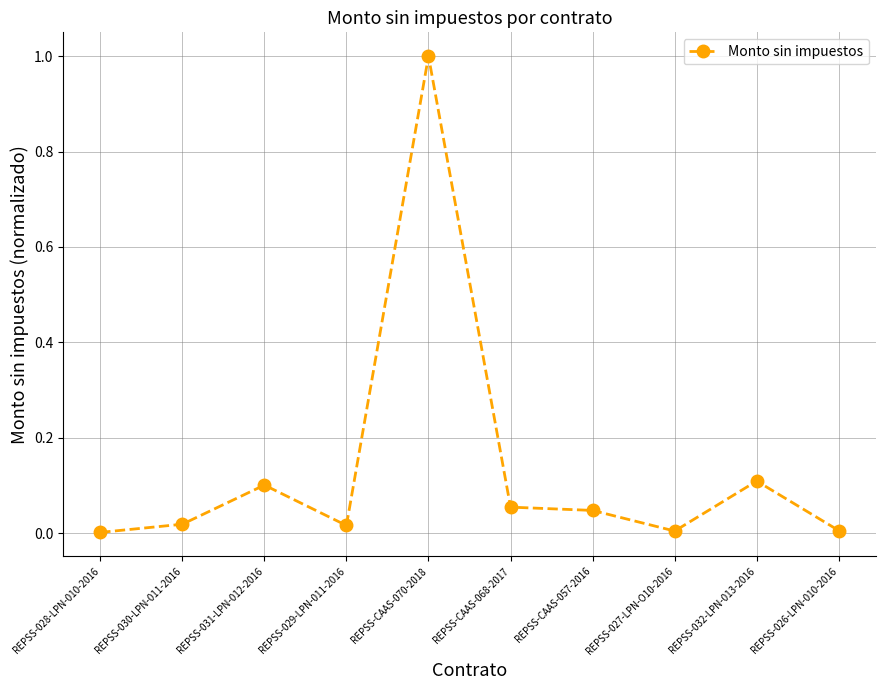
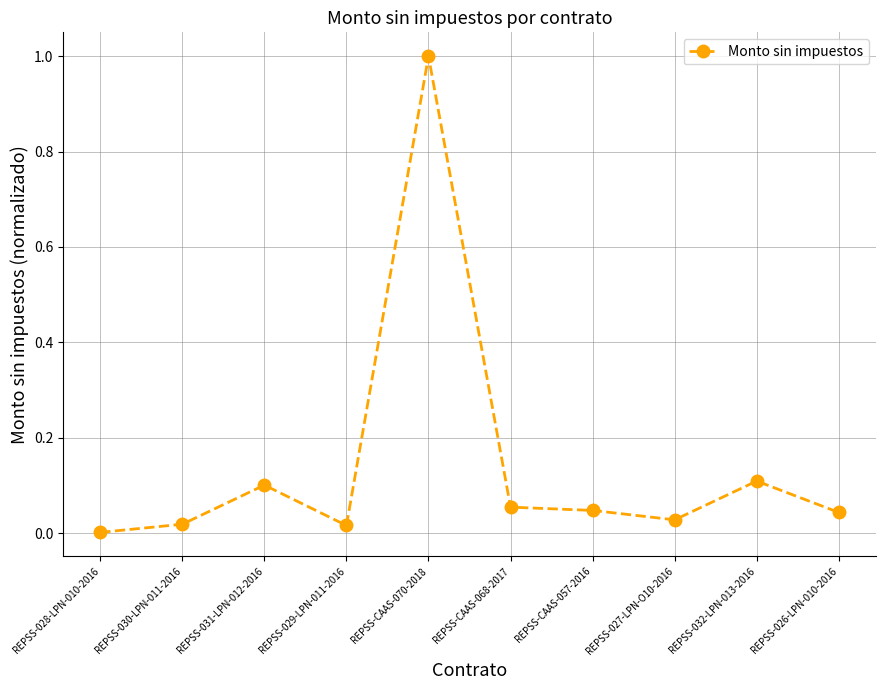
  {
    "REPSS-028-LPN-010-2016": 0.00,
    "REPSS-030-LPN-011-2016": 0.02,
    "REPSS-031-LPN-012-2016": 0.10,
    "REPSS-029-LPN-011-2016": 0.02,
    "REPSS-CAAS-070-2018": 1.00,
    "REPSS-CAAS-068-2017": 0.05,
    "REPSS-CAAS-057-2016": 0.05,
-   "REPSS-027-LPN-O10-2016": 0.00,
+   "REPSS-027-LPN-O10-2016": 0.03,
    "REPSS-032-LPN-013-2016": 0.11,
-   "REPSS-026-LPN-010-2016": 0.01
+   "REPSS-026-LPN-010-2016": 0.04
  }
